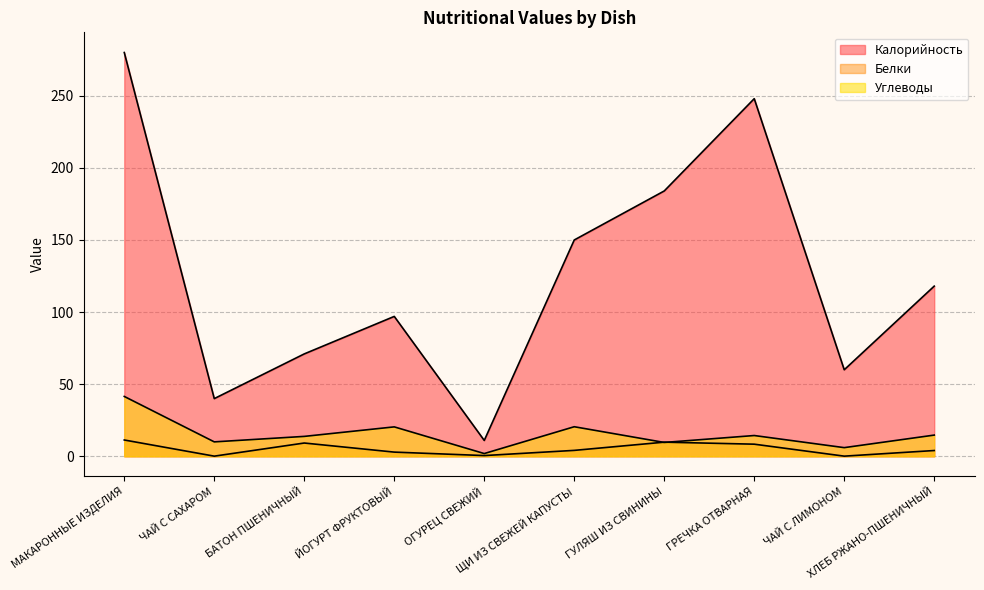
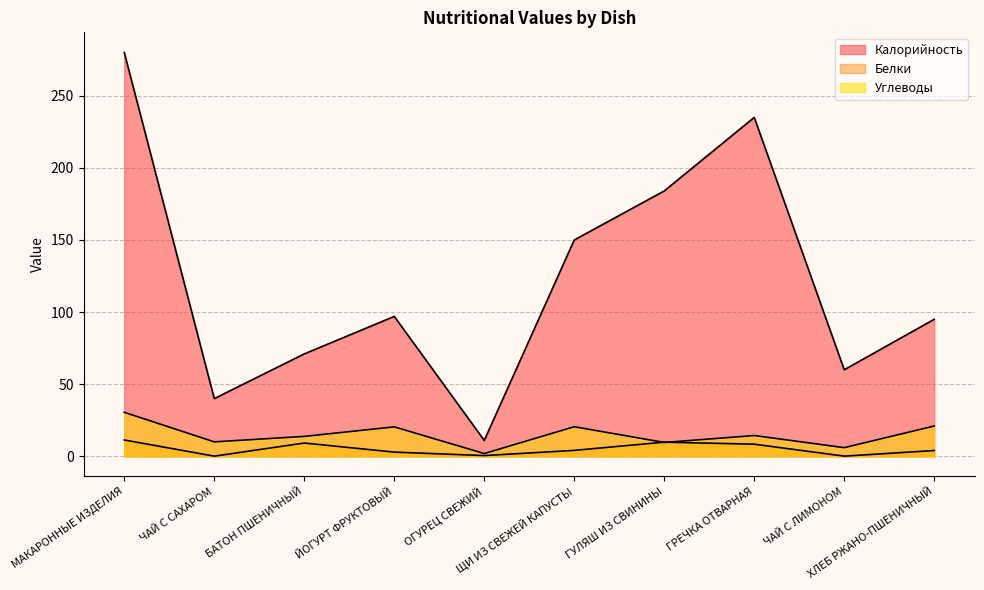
  {
    "Калорийность": {
      "МАКАРОННЫЕ ИЗДЕЛИЯ": 280,
      "ЧАЙ С САХАРОМ": 40,
      "БАТОН ПШЕНИЧНЫЙ": 71,
      "ЙОГУРТ ФРУКТОВЫЙ": 97,
      "ОГУРЕЦ СВЕЖИЙ": 11,
      "ЩИ ИЗ СВЕЖЕЙ КАПУСТЫ": 150,
      "ГУЛЯШ ИЗ СВИНИНЫ": 184,
-     "ГРЕЧКА ОТВАРНАЯ": 248,
+     "ГРЕЧКА ОТВАРНАЯ": 235,
      "ЧАЙ С ЛИМОНОМ": 60,
-     "ХЛЕБ РЖАНО-ПШЕНИЧНЫЙ": 118
+     "ХЛЕБ РЖАНО-ПШЕНИЧНЫЙ": 95
    },
    "Белки": {
      "МАКАРОННЫЕ ИЗДЕЛИЯ": 11,
      "ЧАЙ С САХАРОМ": 0,
      "БАТОН ПШЕНИЧНЫЙ": 9,
      "ЙОГУРТ ФРУКТОВЫЙ": 3,
      "ЩИ ИЗ СВЕЖЕЙ КАПУСТЫ": 4,
      "ГРЕЧКА ОТВАРНАЯ": 8,
      "ЧАЙ С ЛИМОНОМ": 0,
      "ХЛЕБ РЖАНО-ПШЕНИЧНЫЙ": 4
    },
    "Углеводы": {
-     "МАКАРОННЫЕ ИЗДЕЛИЯ": 42,
+     "МАКАРОННЫЕ ИЗДЕЛИЯ": 31,
      "ЧАЙ С САХАРОМ": 10,
      "БАТОН ПШЕНИЧНЫЙ": 14,
      "ЙОГУРТ ФРУКТОВЫЙ": 20,
      "ЩИ ИЗ СВЕЖЕЙ КАПУСТЫ": 21,
      "ГРЕЧКА ОТВАРНАЯ": 14,
      "ЧАЙ С ЛИМОНОМ": 6,
-     "ХЛЕБ РЖАНО-ПШЕНИЧНЫЙ": 15
+     "ХЛЕБ РЖАНО-ПШЕНИЧНЫЙ": 21
    }
  }
